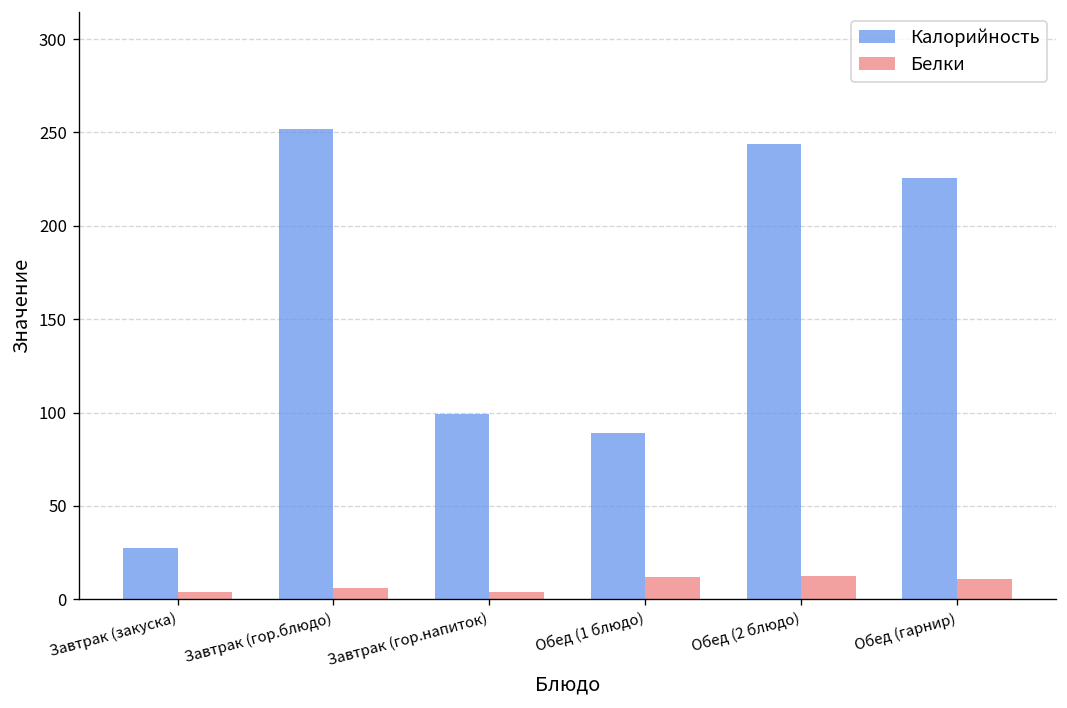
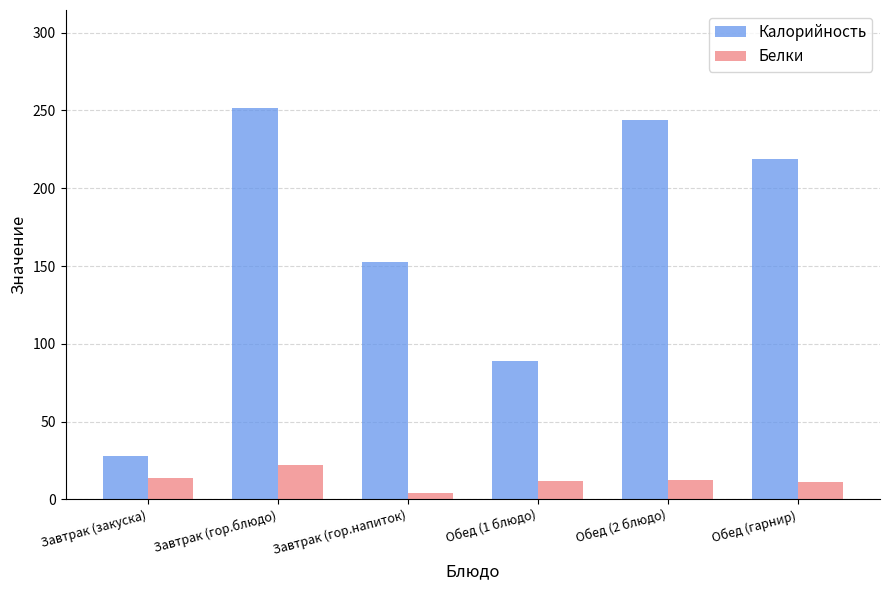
  {
    "Калорийность": {
      "Завтрак (закуска)": 28,
      "Завтрак (гор.блюдо)": 252,
-     "Завтрак (гор.напиток)": 99,
+     "Завтрак (гор.напиток)": 153,
      "Обед (1 блюдо)": 89,
      "Обед (2 блюдо)": 244,
-     "Обед (гарнир)": 225
+     "Обед (гарнир)": 219
    },
    "Белки": {
-     "Завтрак (закуска)": 4,
-     "Завтрак (гор.блюдо)": 6,
+     "Завтрак (закуска)": 14,
+     "Завтрак (гор.блюдо)": 22,
      "Завтрак (гор.напиток)": 4,
      "Обед (1 блюдо)": 12,
      "Обед (2 блюдо)": 13,
      "Обед (гарнир)": 11
    }
  }
